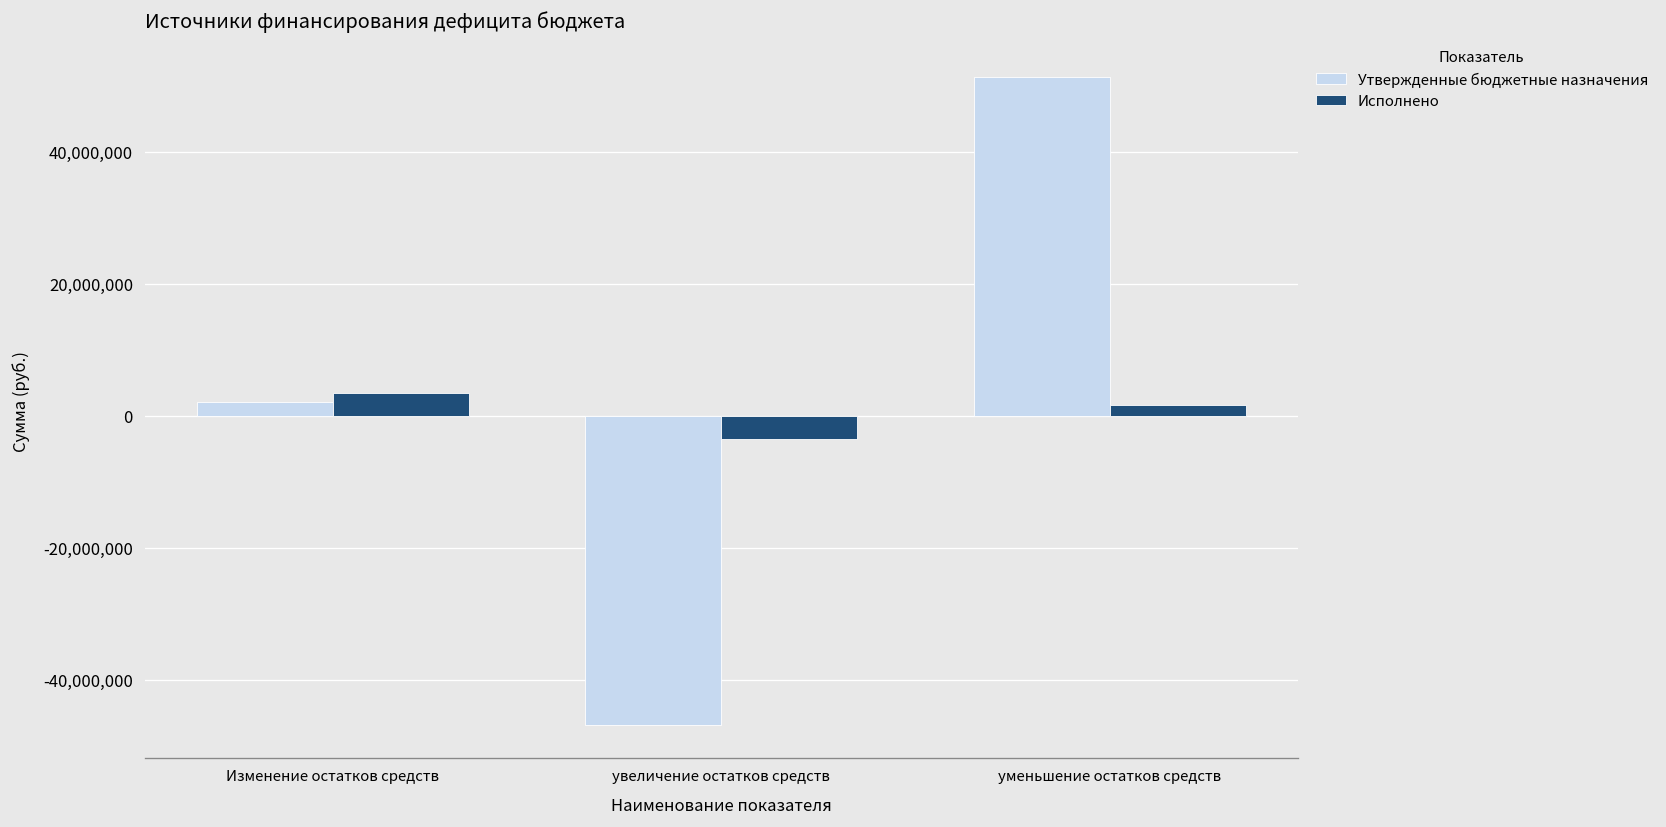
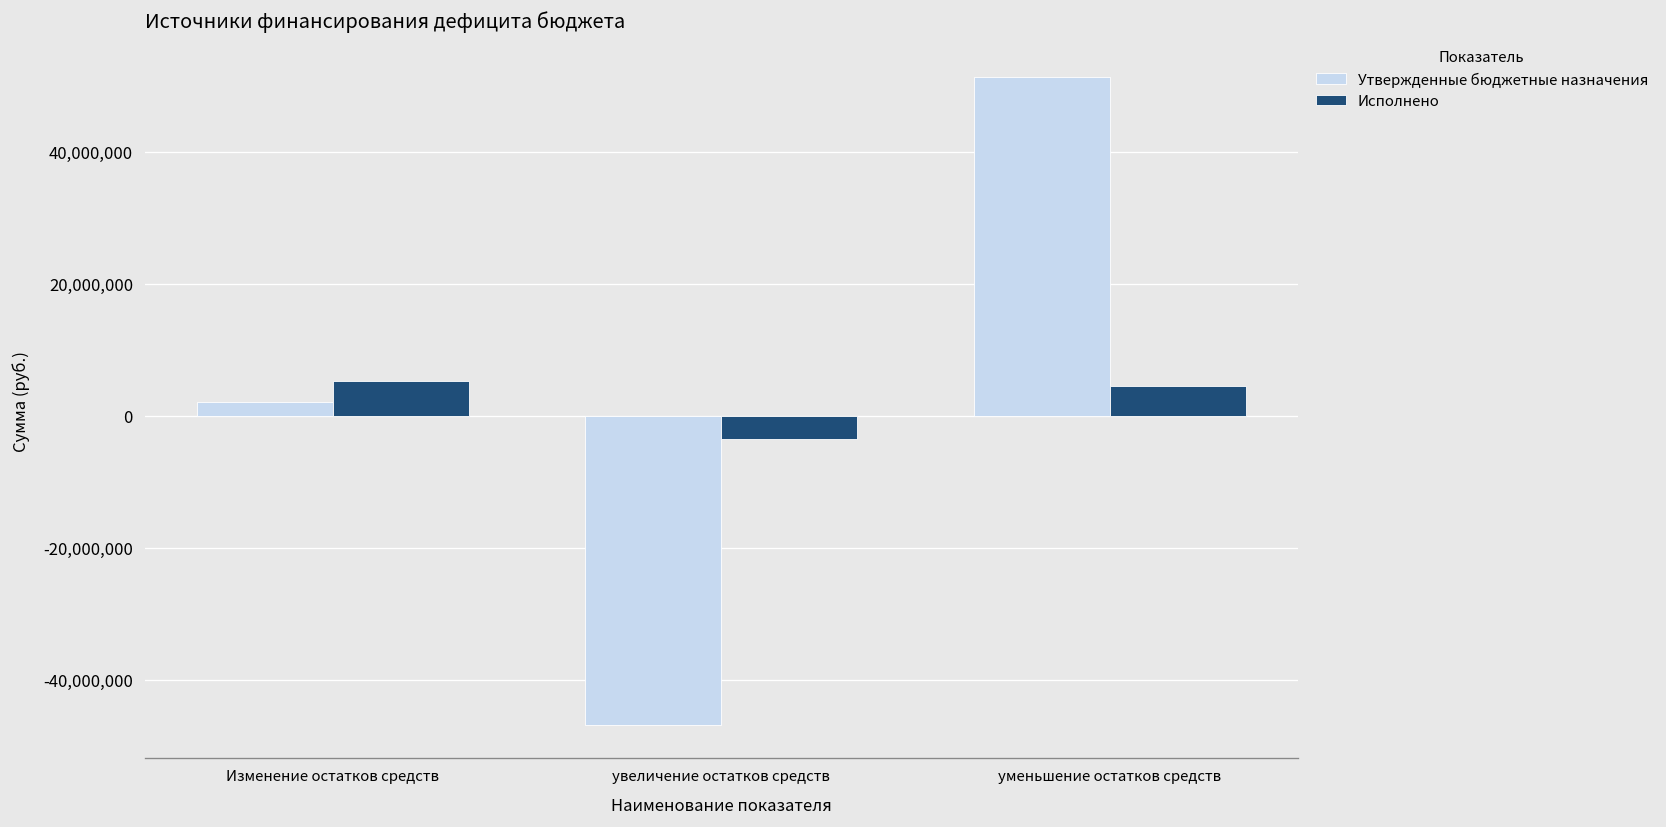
  {
    "Утвержденные бюджетные назначения": {
      "Изменение остатков средств": "2,000,000",
      "увеличение остатков средств": "-47,000,000",
      "уменьшение остатков средств": "51,000,000"
    },
    "Исполнено": {
-     "Изменение остатков средств": "3,000,000",
+     "Изменение остатков средств": "5,000,000",
      "увеличение остатков средств": "-4,000,000",
-     "уменьшение остатков средств": "2,000,000"
+     "уменьшение остатков средств": "5,000,000"
    }
  }
